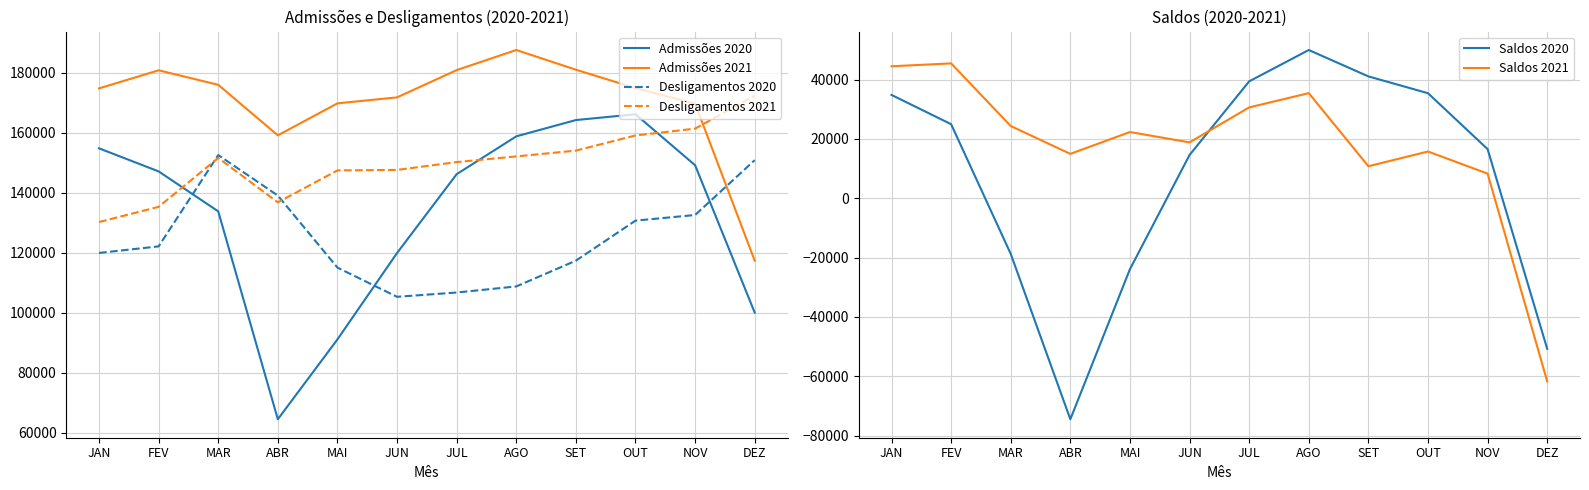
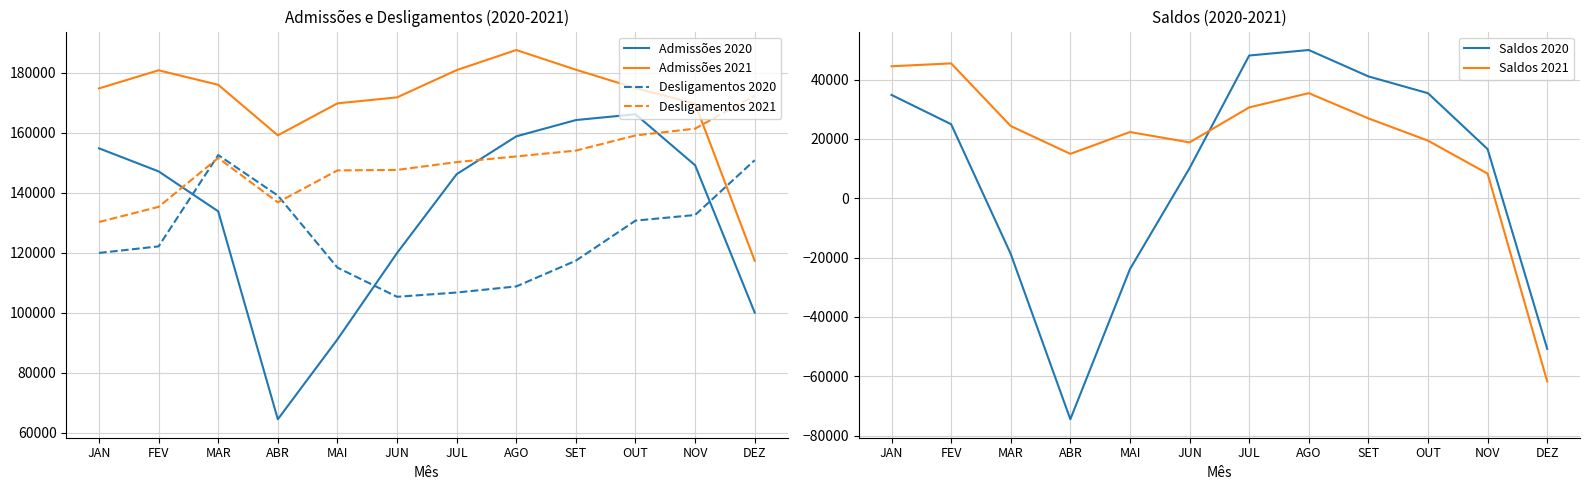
  {
    "Saldos (2020-2021)": {
      "Saldos 2020": {
        "JAN": 35000,
        "FEV": 25000,
        "MAR": -19000,
        "ABR": -75000,
        "MAI": -24000,
-       "JUN": 15000,
-       "JUL": 39000,
+       "JUN": 10000,
+       "JUL": 48000,
        "AGO": 50000,
        "SET": 41000,
        "OUT": 35000,
        "NOV": 17000,
        "DEZ": -51000
      },
      "Saldos 2021": {
        "JAN": 45000,
        "FEV": 45000,
        "MAR": 24000,
        "ABR": 15000,
        "MAI": 22000,
        "JUN": 19000,
        "JUL": 31000,
        "AGO": 35000,
-       "SET": 11000,
-       "OUT": 16000,
+       "SET": 27000,
+       "OUT": 19000,
        "NOV": 8000,
        "DEZ": -62000
      }
    }
  }
